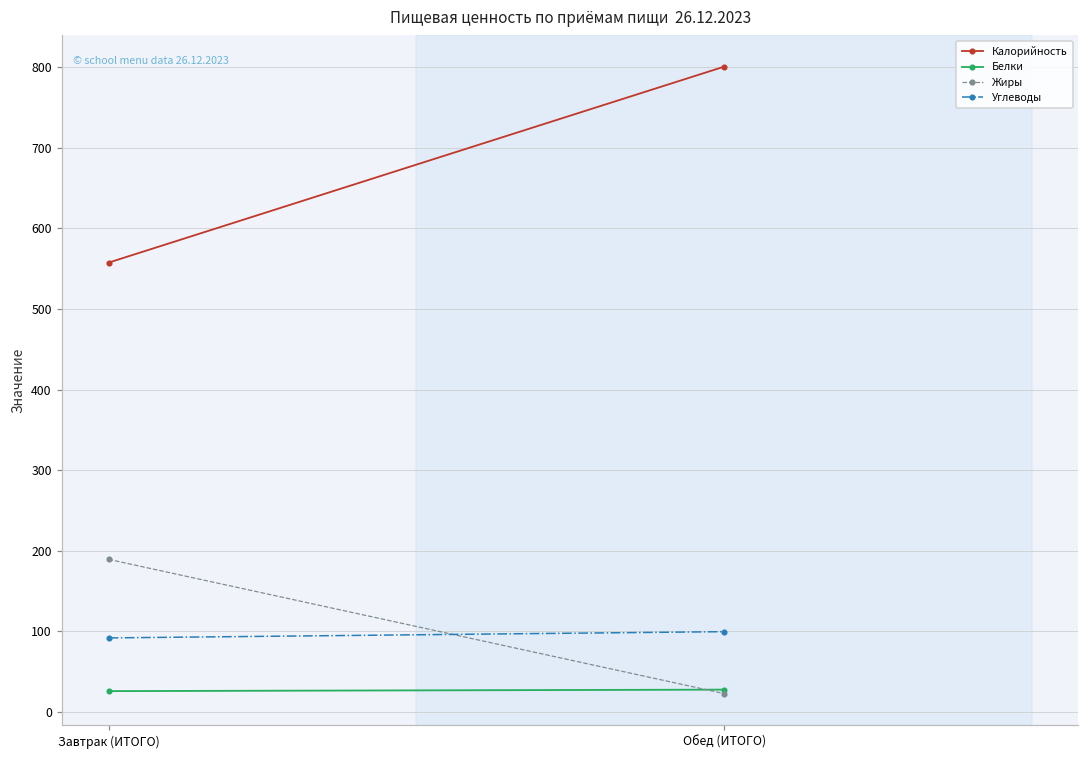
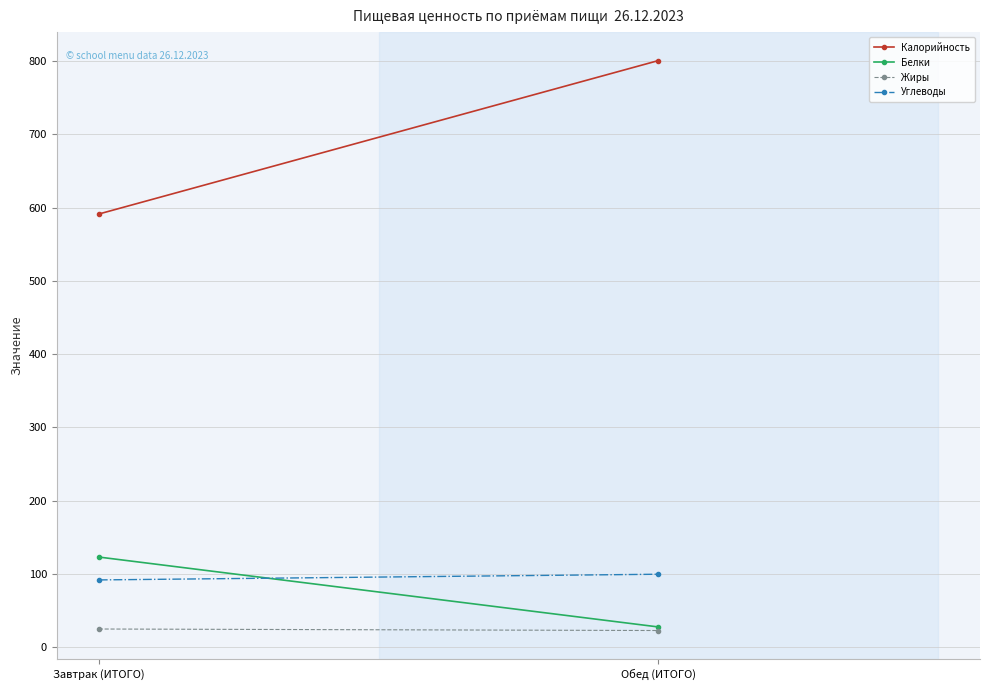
  {
    "Калорийность": {
-     "Завтрак (ИТОГО)": 560,
+     "Завтрак (ИТОГО)": 590,
      "Обед (ИТОГО)": 800
    },
    "Белки": {
-     "Завтрак (ИТОГО)": 30,
+     "Завтрак (ИТОГО)": 120,
      "Обед (ИТОГО)": 30
    },
    "Жиры": {
-     "Завтрак (ИТОГО)": 190,
+     "Завтрак (ИТОГО)": 20,
      "Обед (ИТОГО)": 20
    },
    "Углеводы": {
      "Завтрак (ИТОГО)": 90,
      "Обед (ИТОГО)": 100
    }
  }
